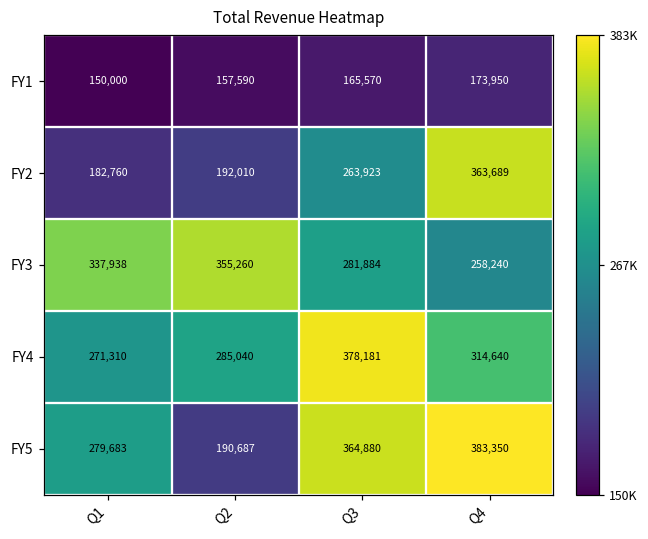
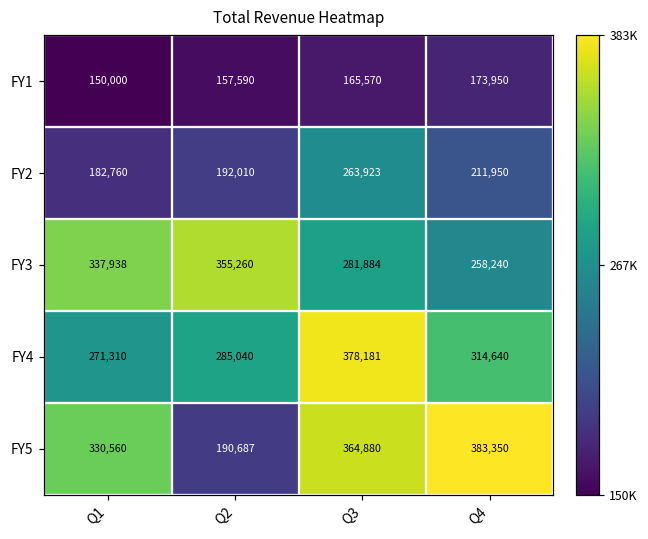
  {
    "FY1": {
      "Q1": "150,000",
      "Q2": "157,590",
      "Q3": "165,570",
      "Q4": "173,950"
    },
    "FY2": {
      "Q1": "182,760",
      "Q2": "192,010",
      "Q3": "263,923",
-     "Q4": "363,689"
+     "Q4": "211,950"
    },
    "FY3": {
      "Q1": "337,938",
      "Q2": "355,260",
      "Q3": "281,884",
      "Q4": "258,240"
    },
    "FY4": {
      "Q1": "271,310",
      "Q2": "285,040",
      "Q3": "378,181",
      "Q4": "314,640"
    },
    "FY5": {
-     "Q1": "279,683",
+     "Q1": "330,560",
      "Q2": "190,687",
      "Q3": "364,880",
      "Q4": "383,350"
    }
  }
